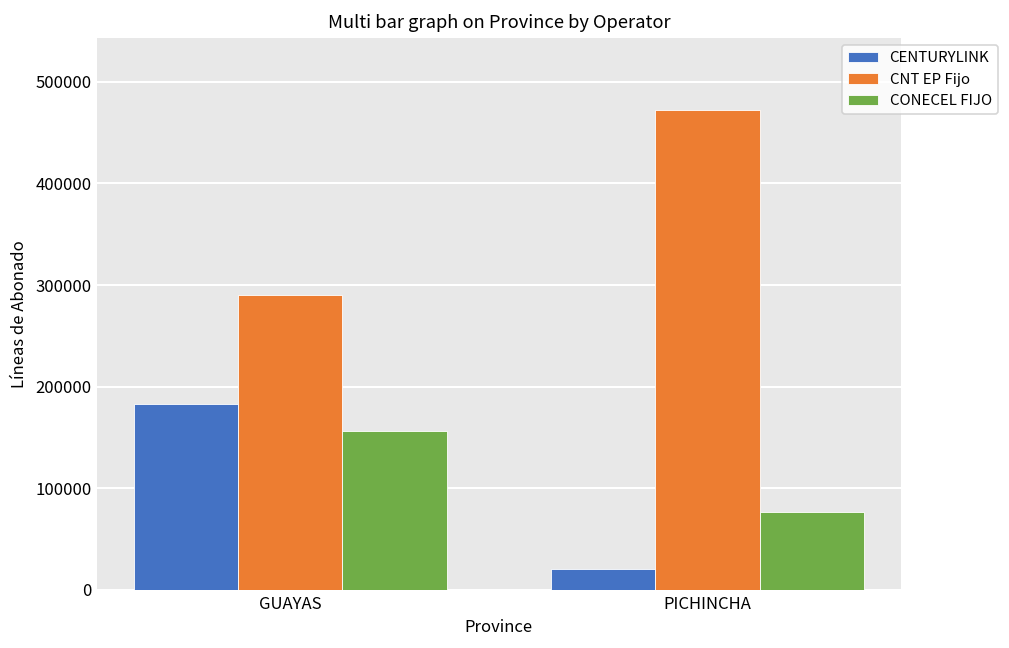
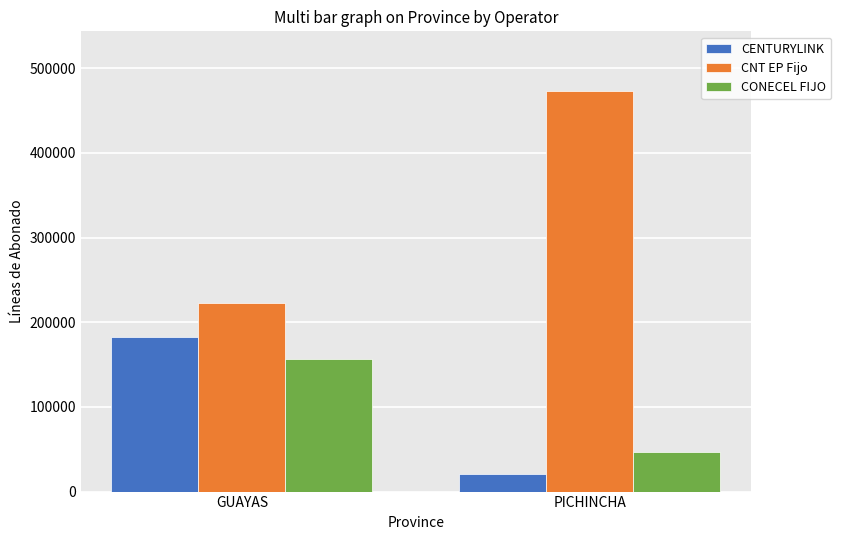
  {
    "CENTURYLINK": {
      "GUAYAS": 180000,
      "PICHINCHA": 20000
    },
    "CNT EP Fijo": {
-     "GUAYAS": 290000,
+     "GUAYAS": 220000,
      "PICHINCHA": 470000
    },
    "CONECEL FIJO": {
      "GUAYAS": 160000,
-     "PICHINCHA": 80000
+     "PICHINCHA": 50000
    }
  }
